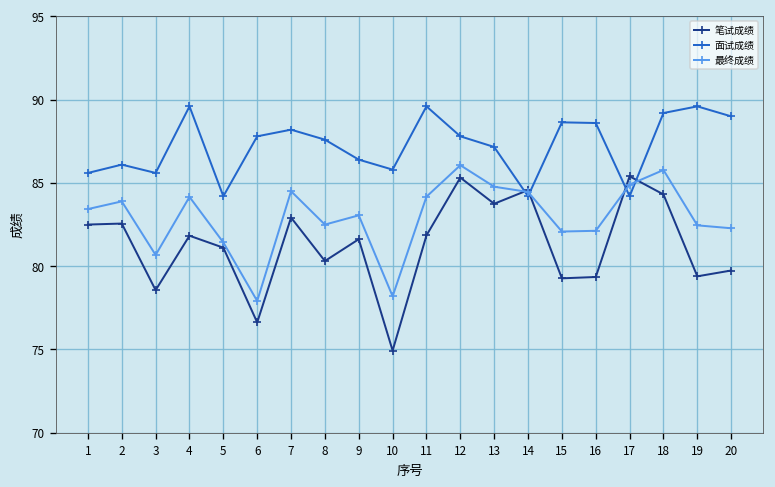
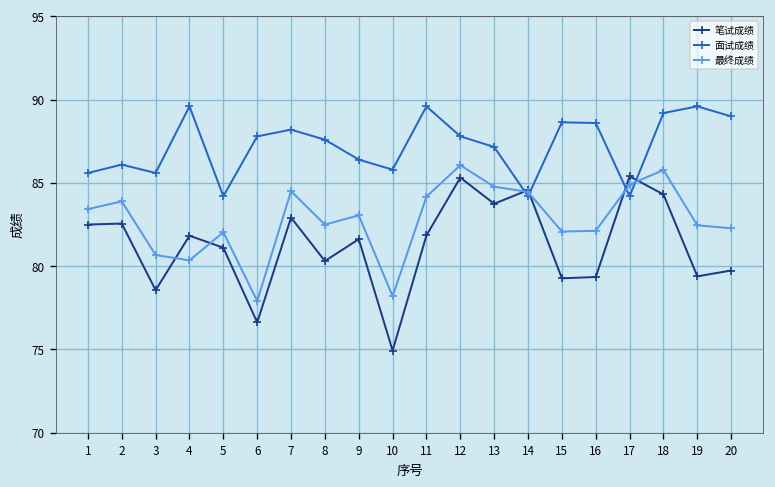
  {
    "笔试成绩": {
      "1": 82.5,
      "2": 82.6,
      "3": 78.6,
      "4": 81.8,
      "5": 81.1,
      "6": 76.6,
      "7": 82.9,
      "8": 80.3,
      "9": 81.6,
      "10": 74.9,
      "11": 81.9,
      "12": 85.3,
      "13": 83.8,
      "15": 79.3,
      "16": 79.4,
      "17": 85.4,
      "18": 84.3,
      "19": 79.4,
      "20": 79.7
    },
    "面试成绩": {
      "1": 85.6,
      "2": 86.1,
      "3": 85.6,
      "4": 89.6,
      "5": 84.2,
      "6": 87.8,
      "7": 88.2,
      "8": 87.6,
      "9": 86.4,
      "10": 85.8,
      "11": 89.6,
      "12": 87.8,
      "13": 87.2,
      "14": 84.2,
      "15": 88.6,
      "16": 88.6,
      "17": 84.2,
      "18": 89.2,
      "19": 89.6,
      "20": 89.0
    },
    "最终成绩": {
      "1": 83.4,
      "2": 83.9,
      "3": 80.7,
-     "4": 84.2,
-     "5": 81.4,
+     "4": 80.3,
+     "5": 82.0,
      "6": 77.9,
      "7": 84.5,
      "8": 82.5,
      "9": 83.1,
      "10": 78.2,
      "11": 84.2,
      "12": 86.1,
      "13": 84.8,
      "15": 82.1,
      "16": 82.1,
      "17": 84.9,
      "18": 85.8,
      "19": 82.5,
      "20": 82.3
    }
  }
